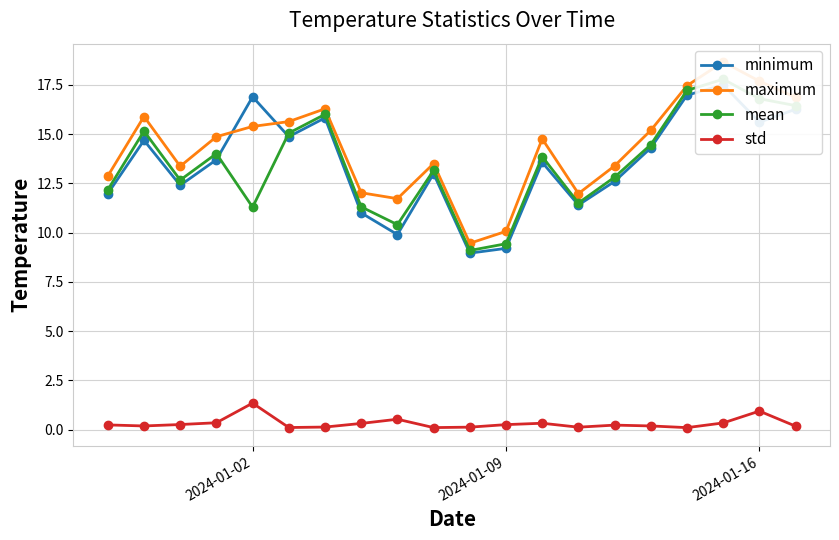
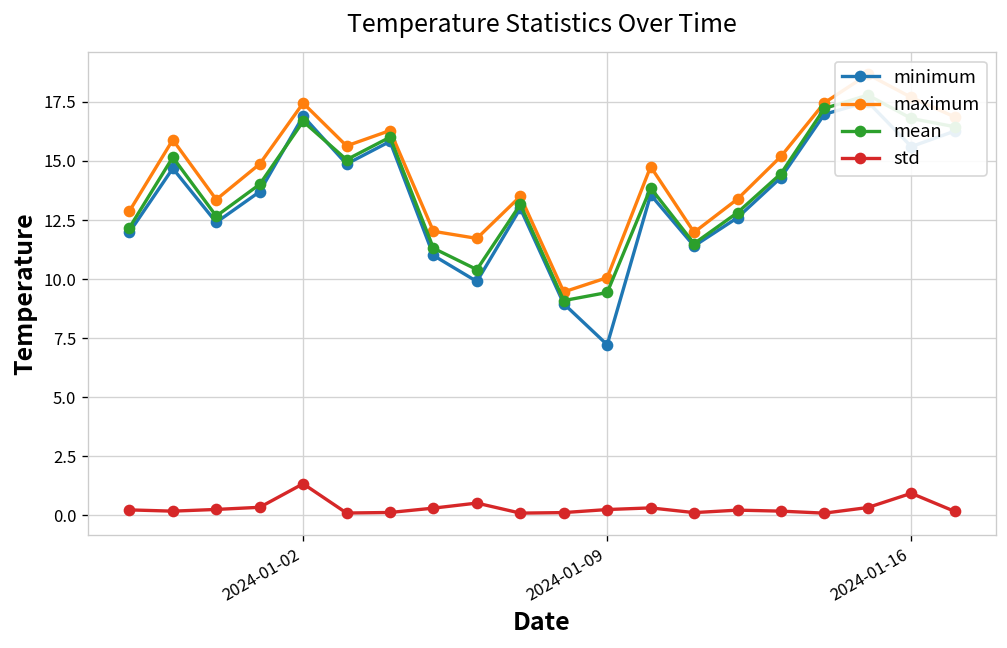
  {
    "minimum": {
      "2024-01-02": 16.9,
-     "2024-01-09": 9.2
+     "2024-01-09": 7.2
    },
    "maximum": {
-     "2024-01-02": 15.4,
+     "2024-01-02": 17.4,
      "2024-01-09": 10.1
    },
    "mean": {
-     "2024-01-02": 11.3,
+     "2024-01-02": 16.7,
      "2024-01-09": 9.4
    },
    "std": {
      "2024-01-02": 1.3,
      "2024-01-09": 0.2,
      "2024-01-16": 0.9
    }
  }
